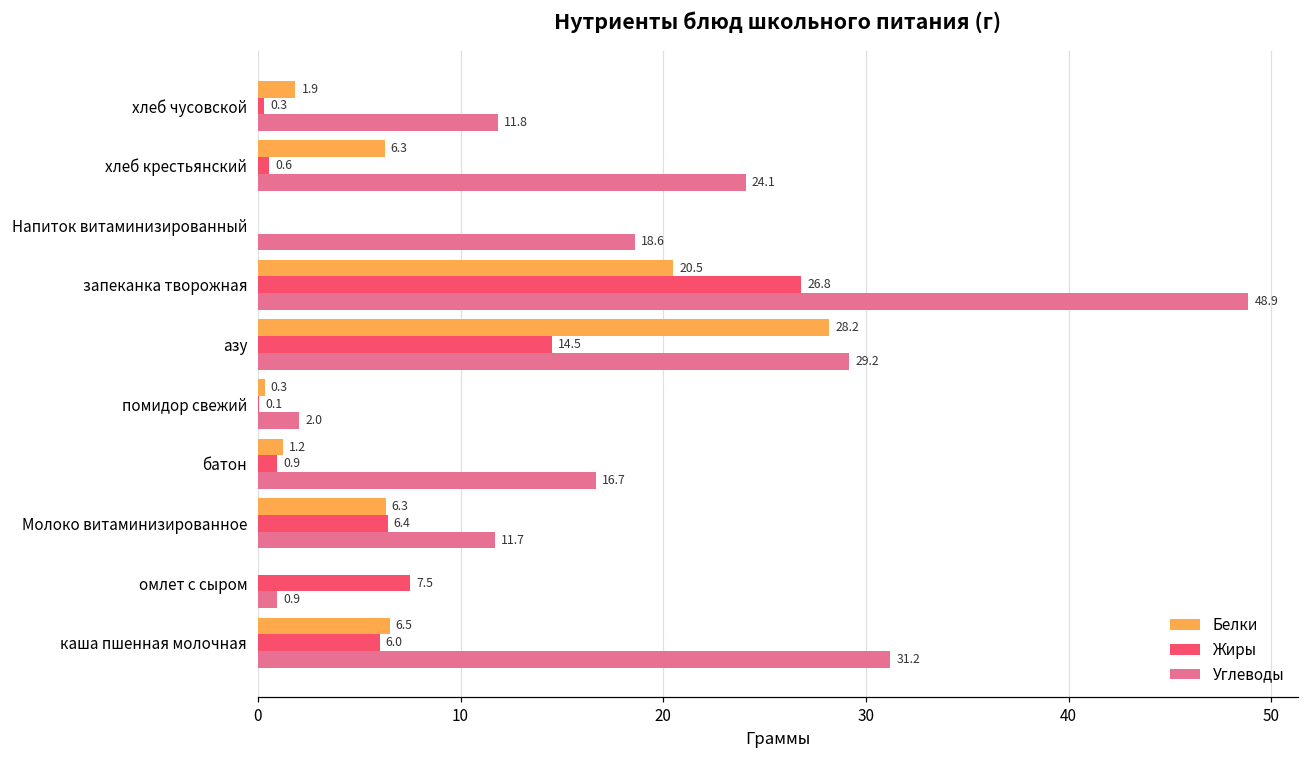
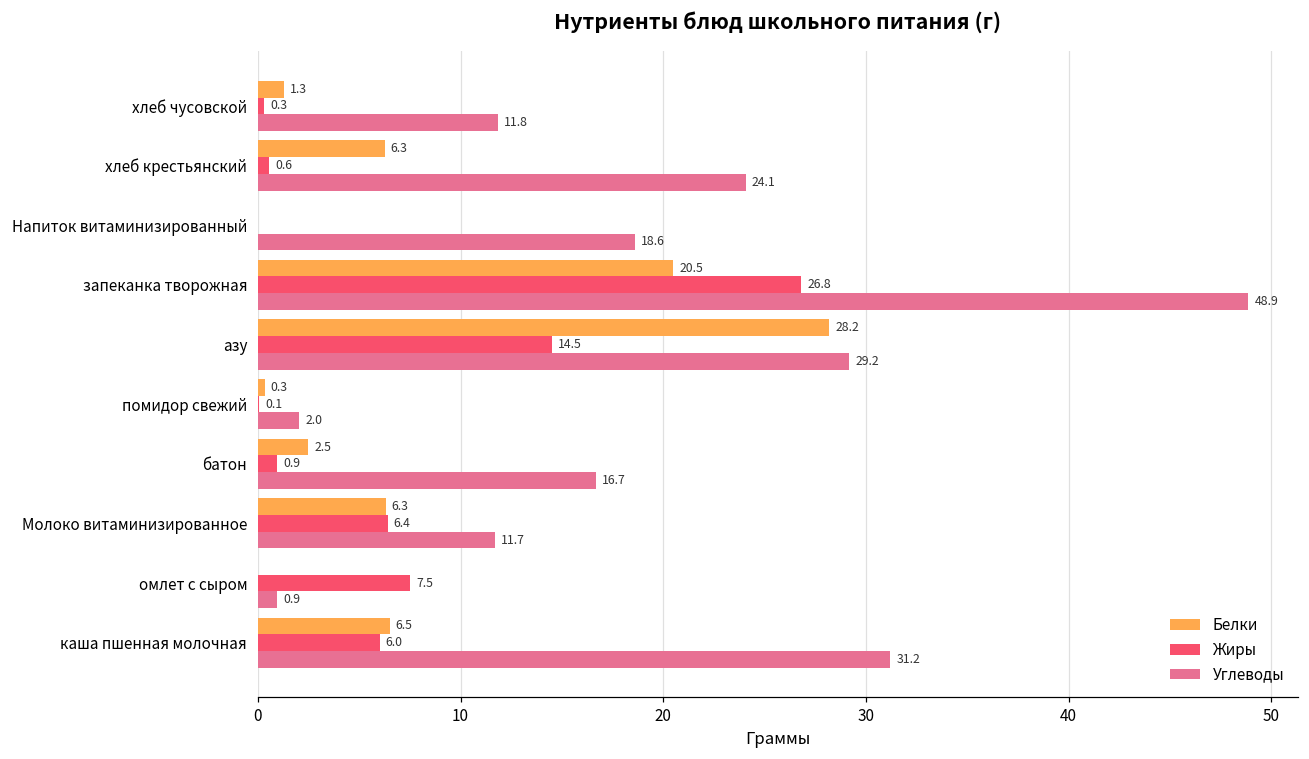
  {
    "Белки": {
-     "хлеб чусовской": 1.9,
+     "хлеб чусовской": 1.3,
      "хлеб крестьянский": 6.3,
      "запеканка творожная": 20.5,
      "азу": 28.2,
      "помидор свежий": 0.3,
-     "батон": 1.2,
+     "батон": 2.5,
      "Молоко витаминизированное": 6.3,
      "каша пшенная молочная": 6.5
    }
  }
